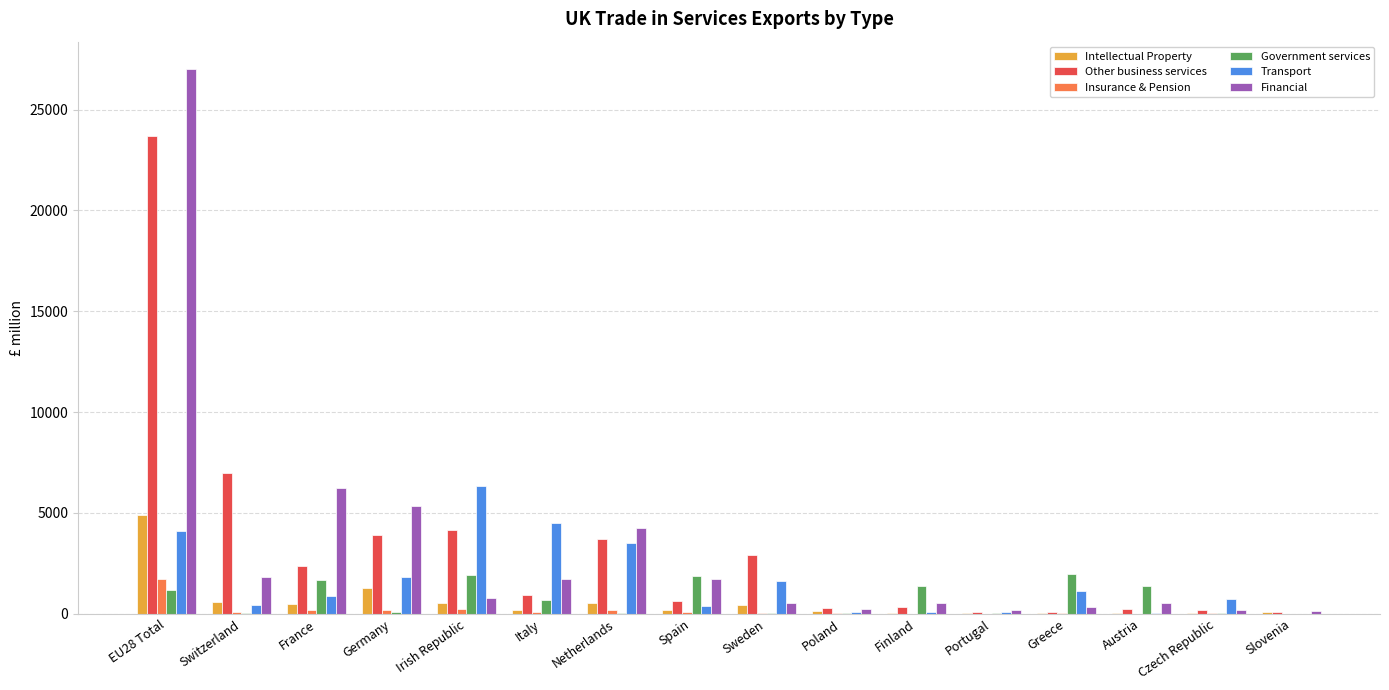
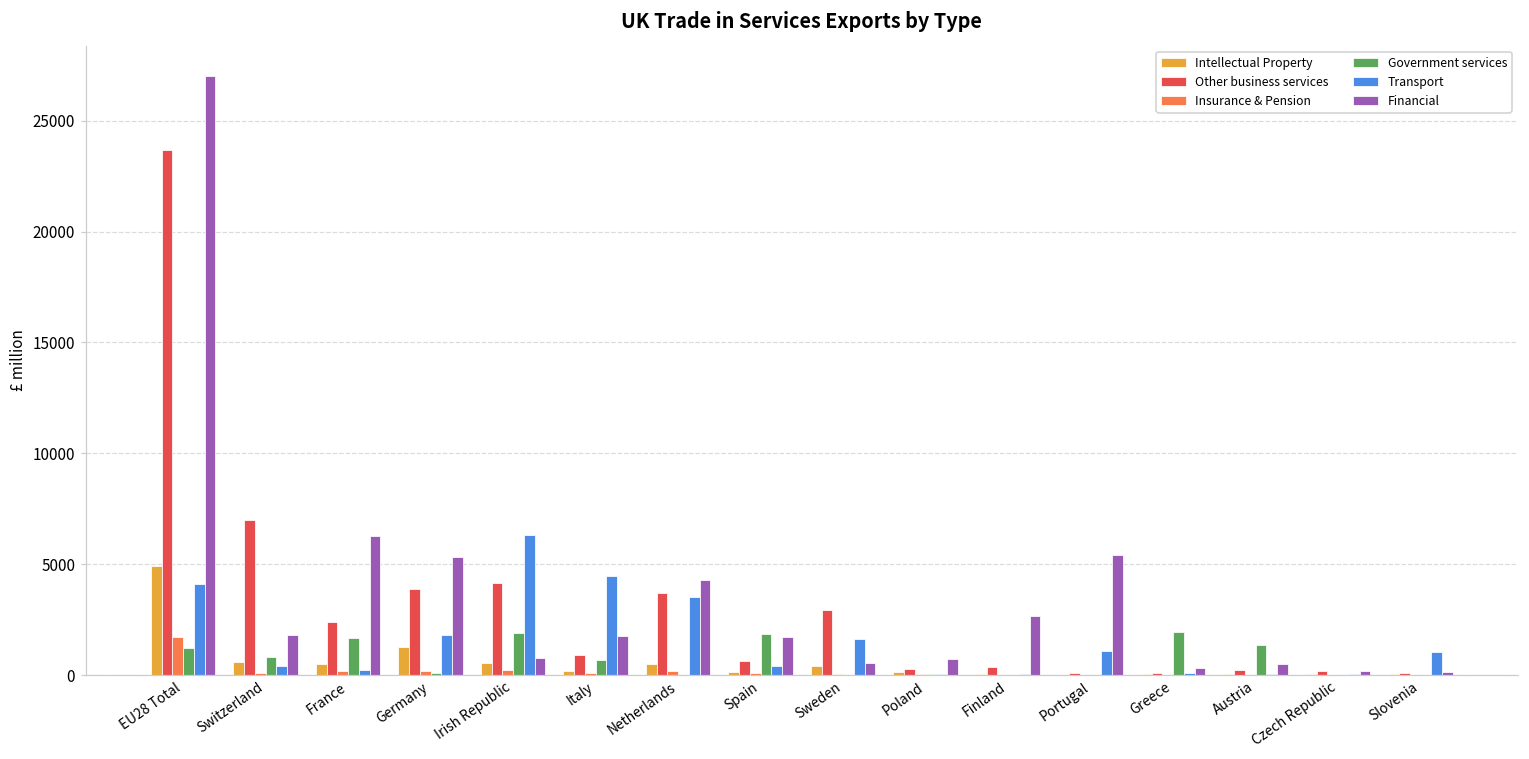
  {
    "Government services": {
      "EU28 Total": 1200,
-     "Switzerland": 0,
+     "Switzerland": 800,
      "France": 1700,
      "Irish Republic": 1900,
      "Italy": 700,
      "Spain": 1900,
-     "Finland": 1400,
+     "Finland": 0,
      "Greece": 2000,
      "Austria": 1400
    },
    "Transport": {
      "EU28 Total": 4100,
      "Switzerland": 400,
-     "France": 900,
+     "France": 200,
      "Germany": 1800,
      "Irish Republic": 6300,
      "Italy": 4500,
      "Netherlands": 3500,
      "Spain": 400,
      "Sweden": 1600,
-     "Portugal": 100,
-     "Greece": 1100,
-     "Czech Republic": 700,
-     "Slovenia": 0
+     "Portugal": 1100,
+     "Greece": 100,
+     "Czech Republic": 100,
+     "Slovenia": 1100
    },
    "Financial": {
      "EU28 Total": 27000,
      "Switzerland": 1800,
      "France": 6300,
      "Germany": 5400,
      "Irish Republic": 800,
      "Italy": 1800,
      "Netherlands": 4300,
      "Spain": 1700,
      "Sweden": 500,
-     "Poland": 200,
-     "Finland": 500,
-     "Portugal": 200,
+     "Poland": 700,
+     "Finland": 2700,
+     "Portugal": 5400,
      "Greece": 300,
      "Austria": 500,
      "Czech Republic": 200,
      "Slovenia": 100
    }
  }
